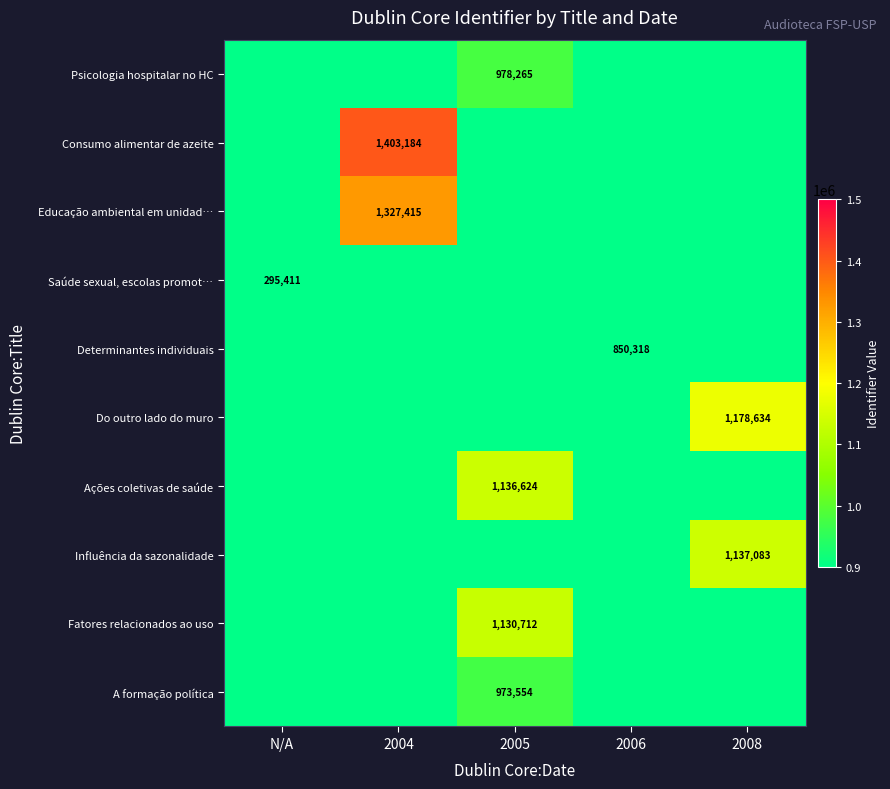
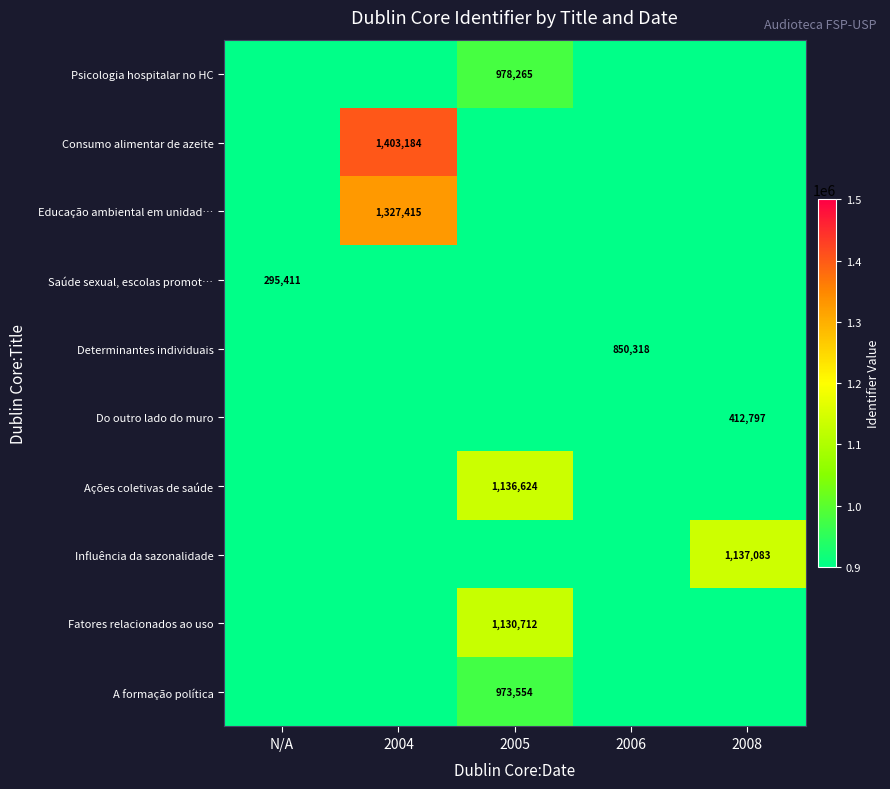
  {
    "Psicologia hospitalar no HC": {
      "2005": "978,265"
    },
    "Consumo alimentar de azeite": {
      "2004": "1,403,184"
    },
    "Educação ambiental em unidad…": {
      "2004": "1,327,415"
    },
    "Saúde sexual, escolas promot…": {
      "N/A": "295,411"
    },
    "Determinantes individuais": {
      "2006": "850,318"
    },
    "Do outro lado do muro": {
-     "2008": "1,178,634"
+     "2008": "412,797"
    },
    "Ações coletivas de saúde": {
      "2005": "1,136,624"
    },
    "Influência da sazonalidade": {
      "2008": "1,137,083"
    },
    "Fatores relacionados ao uso": {
      "2005": "1,130,712"
    },
    "A formação política": {
      "2005": "973,554"
    }
  }
